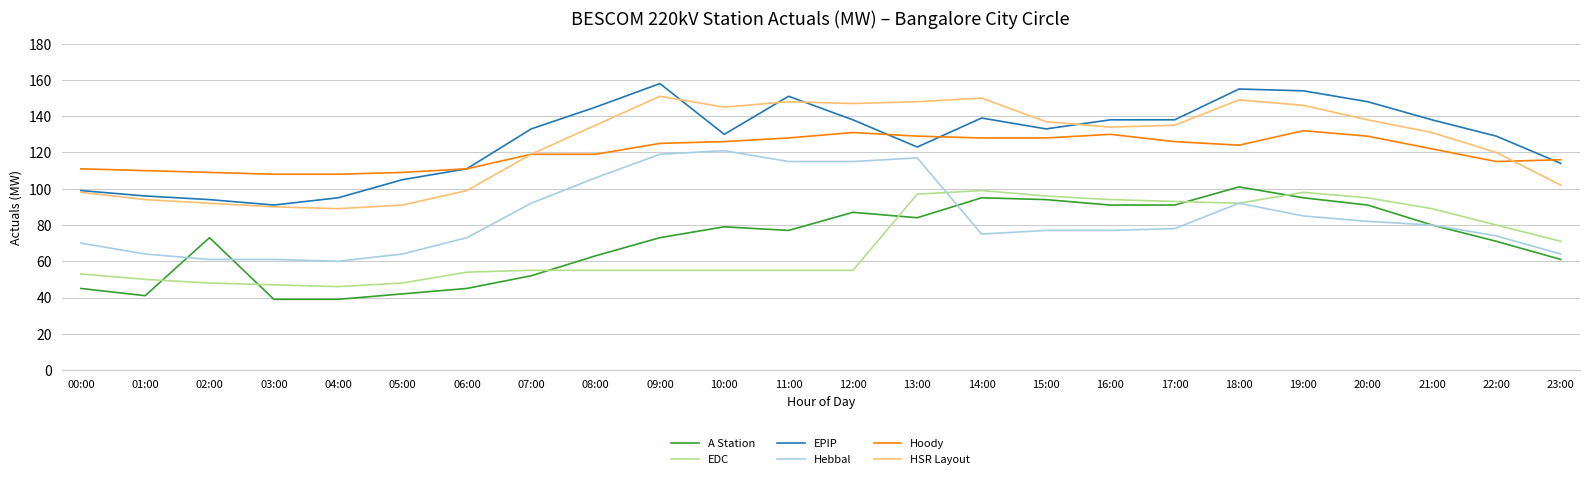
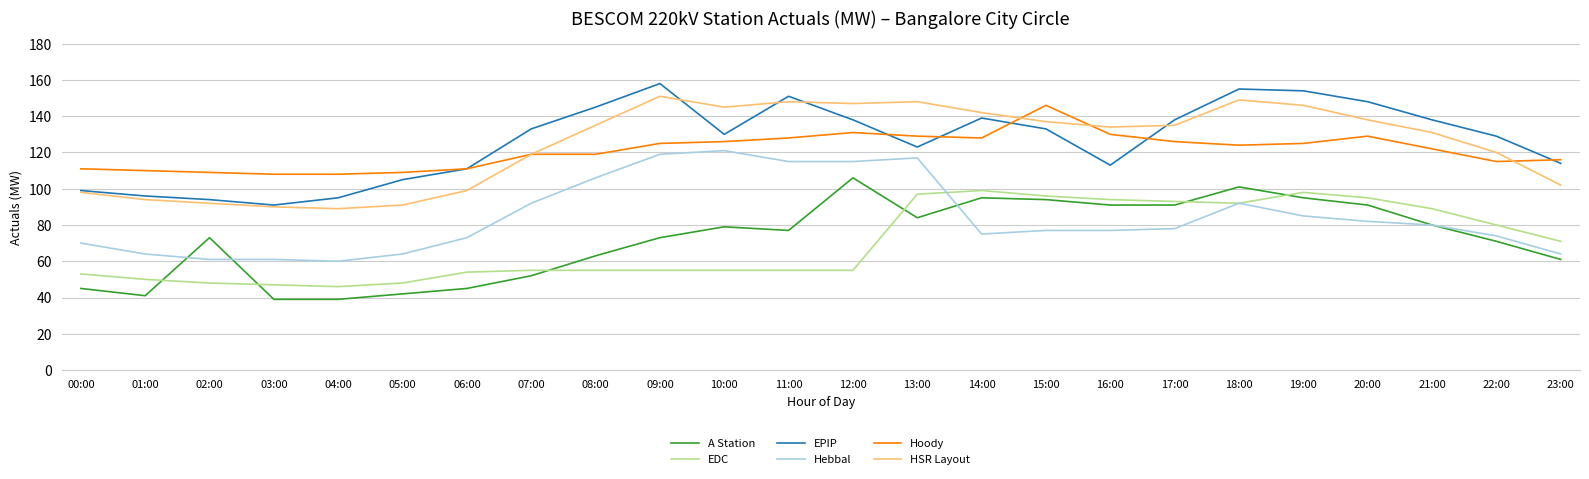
  {
    "A Station": {
      "00:00": 45,
      "01:00": 41,
      "02:00": 73,
      "03:00": 39,
      "04:00": 39,
      "05:00": 42,
      "06:00": 45,
      "07:00": 52,
      "08:00": 63,
      "09:00": 73,
      "10:00": 79,
      "11:00": 77,
-     "12:00": 87,
+     "12:00": 106,
      "13:00": 84,
      "14:00": 95,
      "15:00": 94,
      "16:00": 91,
      "17:00": 91,
      "18:00": 101,
      "19:00": 95,
      "20:00": 91,
      "22:00": 71,
      "23:00": 61
    },
    "EDC": {
      "00:00": 53,
      "01:00": 50,
      "02:00": 48,
      "03:00": 47,
      "04:00": 46,
      "05:00": 48,
      "06:00": 54,
      "07:00": 55,
      "08:00": 55,
      "09:00": 55,
      "10:00": 55,
      "11:00": 55,
      "12:00": 55,
      "13:00": 97,
      "14:00": 99,
      "15:00": 96,
      "16:00": 94,
      "17:00": 93,
      "19:00": 98,
      "20:00": 95,
      "21:00": 89,
      "22:00": 80,
      "23:00": 71
    },
    "EPIP": {
      "01:00": 96,
      "02:00": 94,
      "04:00": 95,
      "05:00": 105,
      "07:00": 133,
      "08:00": 145,
      "09:00": 158,
      "10:00": 130,
      "11:00": 151,
      "12:00": 138,
      "13:00": 123,
      "14:00": 139,
      "15:00": 133,
-     "16:00": 138,
+     "16:00": 113,
      "17:00": 138,
      "18:00": 155,
      "19:00": 154,
      "20:00": 148,
      "21:00": 138,
      "22:00": 129,
      "23:00": 114
    },
    "Hebbal": {
      "00:00": 70,
      "01:00": 64,
      "02:00": 61,
      "03:00": 61,
      "04:00": 60,
      "05:00": 64,
      "06:00": 73,
      "07:00": 92,
      "08:00": 106,
      "09:00": 119,
      "10:00": 121,
      "11:00": 115,
      "12:00": 115,
      "13:00": 117,
      "14:00": 75,
      "15:00": 77,
      "16:00": 77,
      "17:00": 78,
      "19:00": 85,
      "20:00": 82,
      "22:00": 74,
      "23:00": 64
    },
    "Hoody": {
      "00:00": 111,
      "01:00": 110,
      "02:00": 109,
      "03:00": 108,
      "04:00": 108,
      "05:00": 109,
      "08:00": 119,
      "09:00": 125,
      "10:00": 126,
      "11:00": 128,
      "12:00": 131,
      "13:00": 129,
      "14:00": 128,
-     "15:00": 128,
+     "15:00": 146,
      "16:00": 130,
      "17:00": 126,
      "18:00": 124,
-     "19:00": 132,
+     "19:00": 125,
      "20:00": 129,
      "21:00": 122,
      "22:00": 115,
      "23:00": 116
    },
    "HSR Layout": {
      "01:00": 94,
      "02:00": 92,
      "04:00": 89,
      "05:00": 91,
      "06:00": 99,
      "08:00": 135,
      "09:00": 151,
      "10:00": 145,
      "11:00": 148,
      "12:00": 147,
      "13:00": 148,
-     "14:00": 150,
+     "14:00": 142,
      "15:00": 137,
      "16:00": 134,
      "17:00": 135,
      "18:00": 149,
      "19:00": 146,
      "20:00": 138,
      "21:00": 131,
      "22:00": 120,
      "23:00": 102
    }
  }
